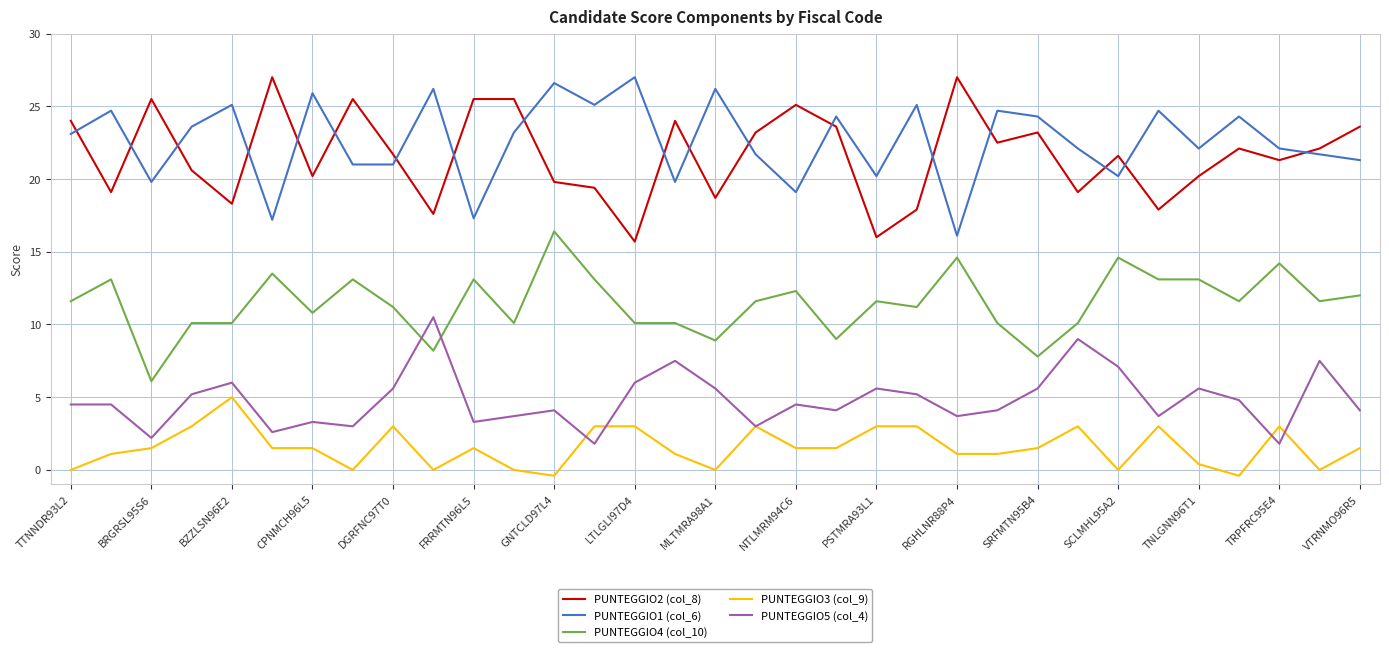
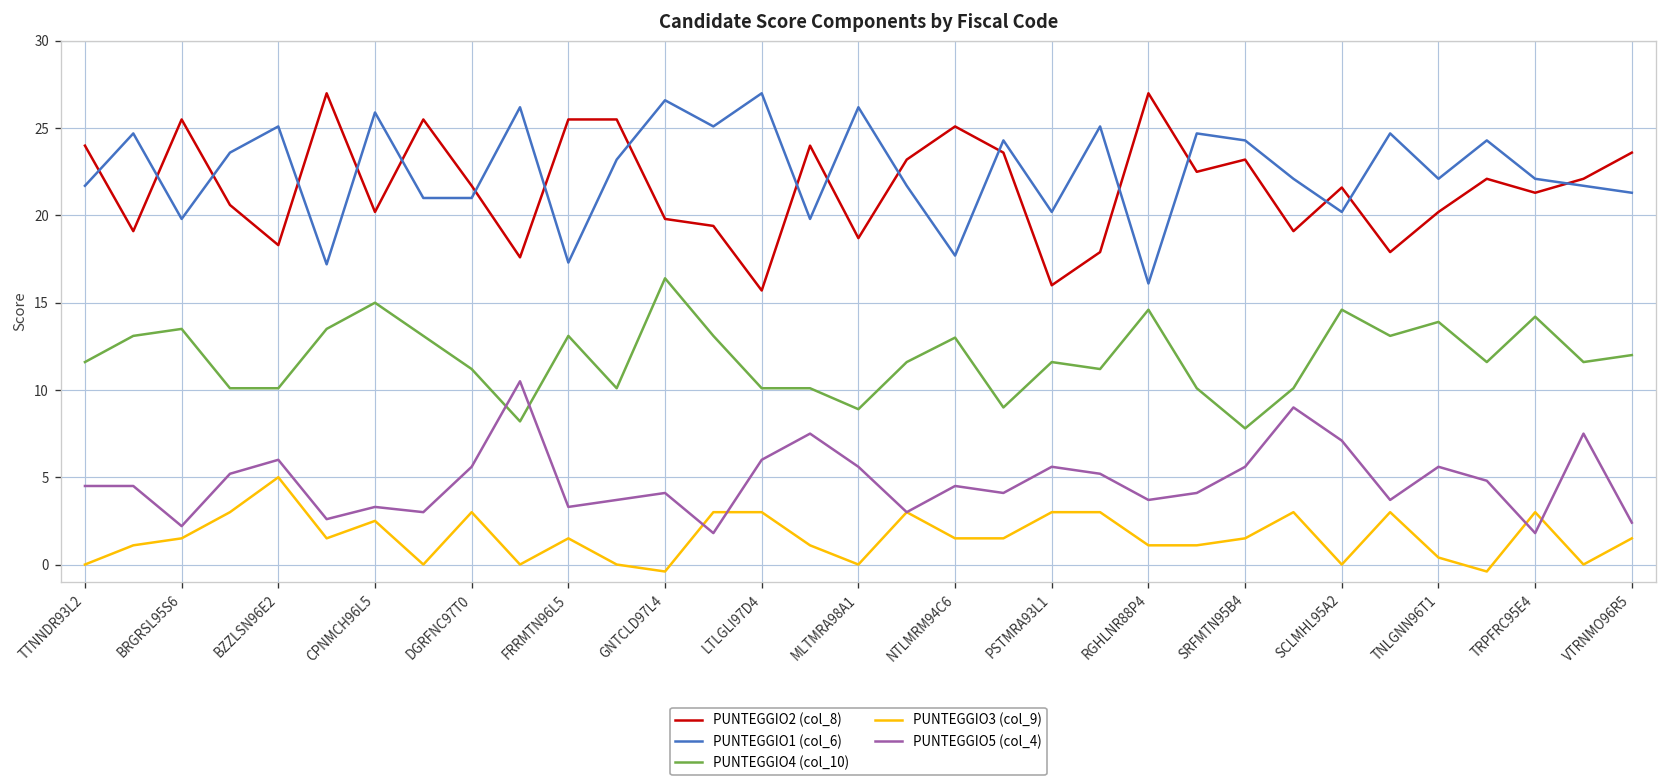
  {
    "PUNTEGGIO2 (col_8)": {
      "TTNNDR93L2": 24.0,
      "BRGRSL95S6": 25.5,
      "BZZLSN96E2": 18.3,
      "CPNMCH96L5": 20.2,
      "DGRFNC97T0": 21.7,
      "FRRMTN96L5": 25.5,
      "GNTCLD97L4": 19.8,
      "LTLGLI97D4": 15.7,
      "MLTMRA98A1": 18.7,
      "NTLMRM94C6": 25.1,
      "PSTMRA93L1": 16.0,
      "RGHLNR88P4": 27.0,
      "SRFMTN95B4": 23.2,
      "SCLMHL95A2": 21.6,
      "TNLGNN96T1": 20.2,
      "TRPFRC95E4": 21.3,
      "VTRNMO96R5": 23.6
    },
    "PUNTEGGIO1 (col_6)": {
-     "TTNNDR93L2": 23.1,
+     "TTNNDR93L2": 21.7,
      "BRGRSL95S6": 19.8,
      "BZZLSN96E2": 25.1,
      "CPNMCH96L5": 25.9,
      "DGRFNC97T0": 21.0,
      "FRRMTN96L5": 17.3,
      "GNTCLD97L4": 26.6,
      "LTLGLI97D4": 27.0,
      "MLTMRA98A1": 26.2,
-     "NTLMRM94C6": 19.1,
+     "NTLMRM94C6": 17.7,
      "PSTMRA93L1": 20.2,
      "RGHLNR88P4": 16.1,
      "SRFMTN95B4": 24.3,
      "SCLMHL95A2": 20.2,
      "TNLGNN96T1": 22.1,
      "TRPFRC95E4": 22.1,
      "VTRNMO96R5": 21.3
    },
    "PUNTEGGIO4 (col_10)": {
      "TTNNDR93L2": 11.6,
-     "BRGRSL95S6": 6.1,
+     "BRGRSL95S6": 13.5,
      "BZZLSN96E2": 10.1,
-     "CPNMCH96L5": 10.8,
+     "CPNMCH96L5": 15.0,
      "DGRFNC97T0": 11.2,
      "FRRMTN96L5": 13.1,
      "GNTCLD97L4": 16.4,
      "LTLGLI97D4": 10.1,
      "MLTMRA98A1": 8.9,
-     "NTLMRM94C6": 12.3,
+     "NTLMRM94C6": 13.0,
      "PSTMRA93L1": 11.6,
      "RGHLNR88P4": 14.6,
      "SRFMTN95B4": 7.8,
      "SCLMHL95A2": 14.6,
-     "TNLGNN96T1": 13.1,
+     "TNLGNN96T1": 13.9,
      "TRPFRC95E4": 14.2,
      "VTRNMO96R5": 12.0
    },
    "PUNTEGGIO3 (col_9)": {
      "TTNNDR93L2": 0.0,
      "BRGRSL95S6": 1.5,
      "BZZLSN96E2": 5.0,
-     "CPNMCH96L5": 1.5,
+     "CPNMCH96L5": 2.5,
      "DGRFNC97T0": 3.0,
      "FRRMTN96L5": 1.5,
      "GNTCLD97L4": -0.4,
      "LTLGLI97D4": 3.0,
      "MLTMRA98A1": 0.0,
      "NTLMRM94C6": 1.5,
      "PSTMRA93L1": 3.0,
      "RGHLNR88P4": 1.1,
      "SRFMTN95B4": 1.5,
      "SCLMHL95A2": 0.0,
      "TNLGNN96T1": 0.4,
      "TRPFRC95E4": 3.0,
      "VTRNMO96R5": 1.5
    },
    "PUNTEGGIO5 (col_4)": {
      "TTNNDR93L2": 4.5,
      "BRGRSL95S6": 2.2,
      "BZZLSN96E2": 6.0,
      "CPNMCH96L5": 3.3,
      "DGRFNC97T0": 5.6,
      "FRRMTN96L5": 3.3,
      "GNTCLD97L4": 4.1,
      "LTLGLI97D4": 6.0,
      "MLTMRA98A1": 5.6,
      "NTLMRM94C6": 4.5,
      "PSTMRA93L1": 5.6,
      "RGHLNR88P4": 3.7,
      "SRFMTN95B4": 5.6,
      "SCLMHL95A2": 7.1,
      "TNLGNN96T1": 5.6,
      "TRPFRC95E4": 1.8,
-     "VTRNMO96R5": 4.1
+     "VTRNMO96R5": 2.4
    }
  }
